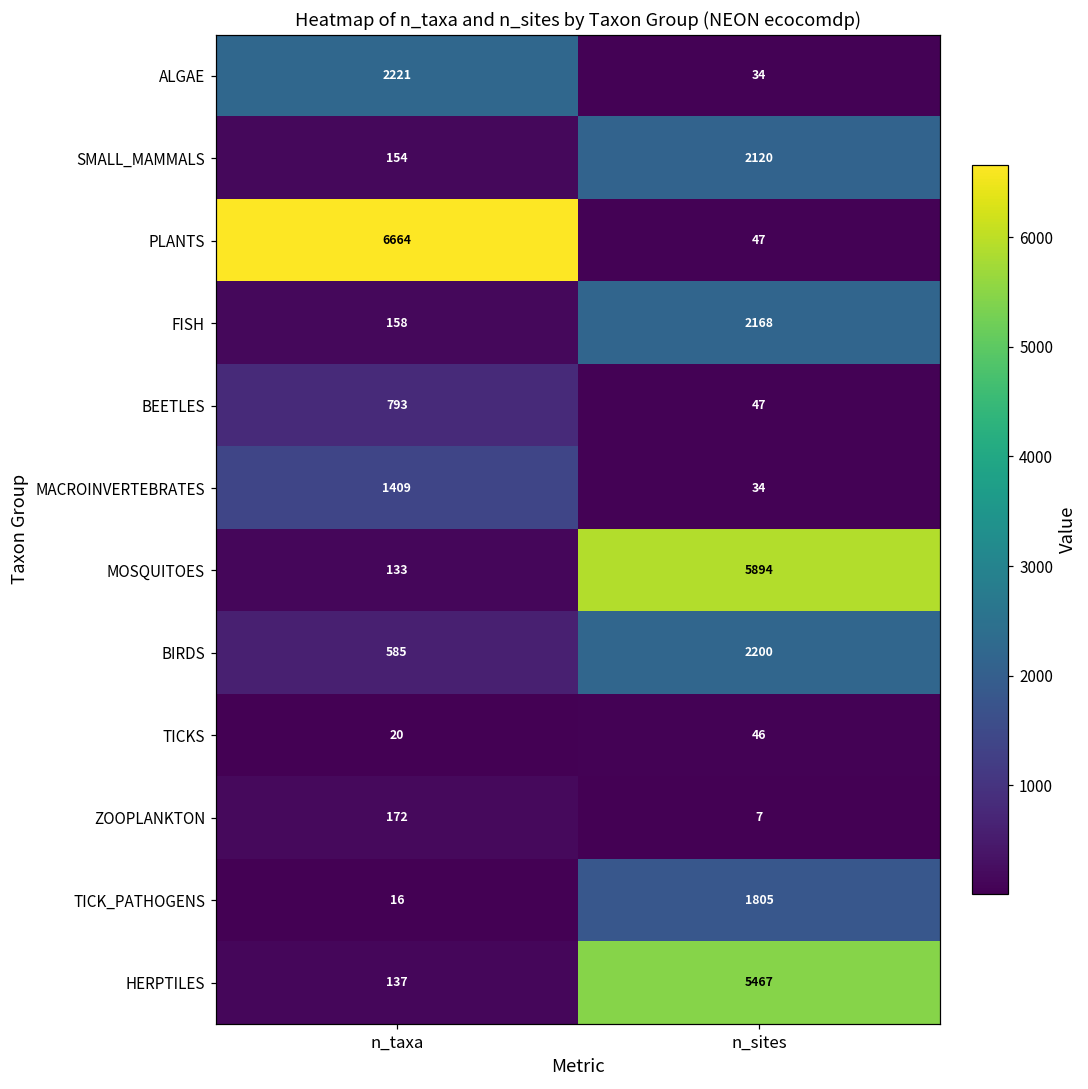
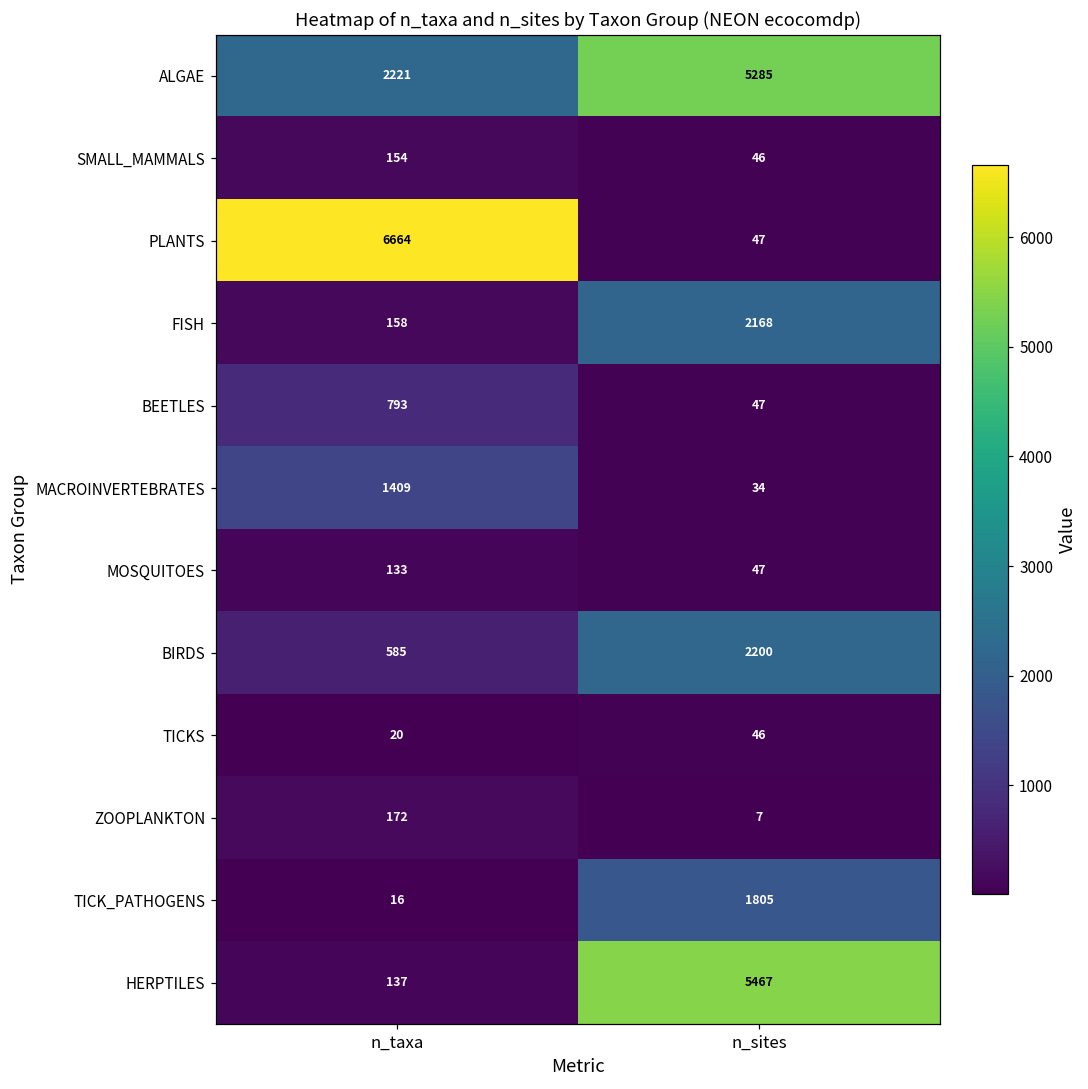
  {
    "ALGAE": {
      "n_taxa": 2221,
-     "n_sites": 34
+     "n_sites": 5285
    },
    "SMALL_MAMMALS": {
      "n_taxa": 154,
-     "n_sites": 2120
+     "n_sites": 46
    },
    "PLANTS": {
      "n_taxa": 6664,
      "n_sites": 47
    },
    "FISH": {
      "n_taxa": 158,
      "n_sites": 2168
    },
    "BEETLES": {
      "n_taxa": 793,
      "n_sites": 47
    },
    "MACROINVERTEBRATES": {
      "n_taxa": 1409,
      "n_sites": 34
    },
    "MOSQUITOES": {
      "n_taxa": 133,
-     "n_sites": 5894
+     "n_sites": 47
    },
    "BIRDS": {
      "n_taxa": 585,
      "n_sites": 2200
    },
    "TICKS": {
      "n_taxa": 20,
      "n_sites": 46
    },
    "ZOOPLANKTON": {
      "n_taxa": 172,
      "n_sites": 7
    },
    "TICK_PATHOGENS": {
      "n_taxa": 16,
      "n_sites": 1805
    },
    "HERPTILES": {
      "n_taxa": 137,
      "n_sites": 5467
    }
  }
